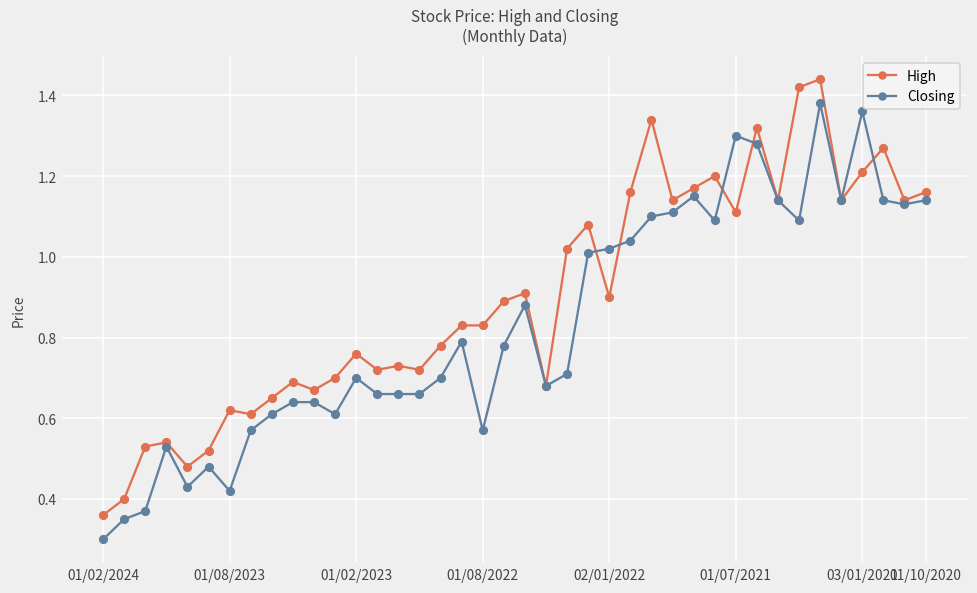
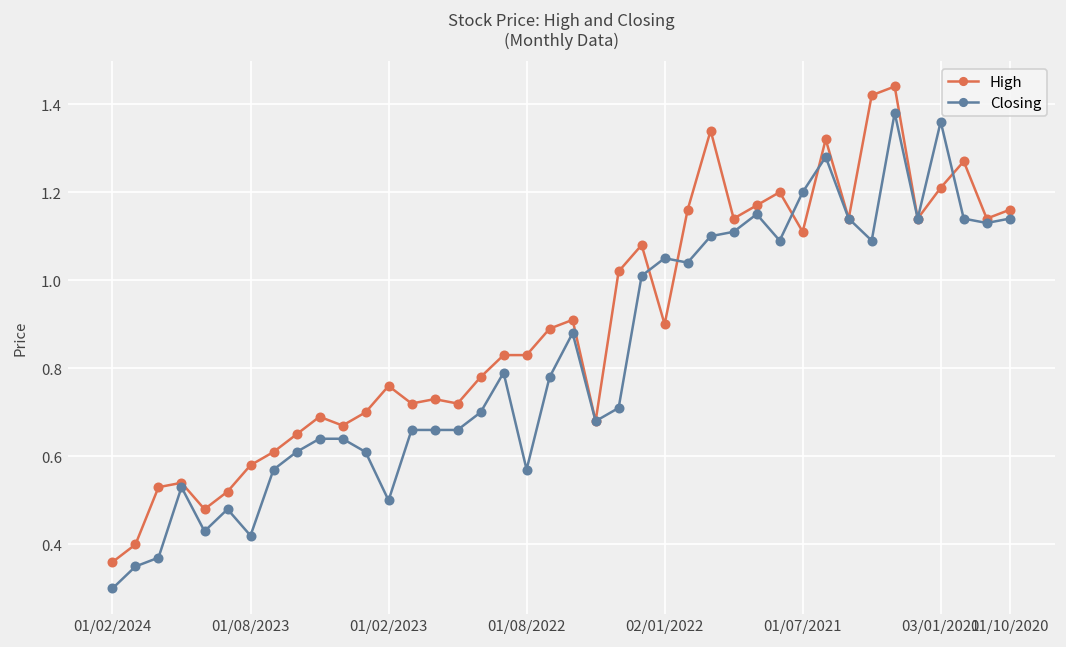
  {
    "High": {
      "01/02/2024": 0.36,
-     "01/08/2023": 0.62,
+     "01/08/2023": 0.58,
      "01/02/2023": 0.76,
      "01/08/2022": 0.83,
      "02/01/2022": 0.90,
      "01/07/2021": 1.11,
      "03/01/2021": 1.21,
      "01/10/2020": 1.16
    },
    "Closing": {
      "01/02/2024": 0.30,
      "01/08/2023": 0.42,
-     "01/02/2023": 0.7,
+     "01/02/2023": 0.5,
      "01/08/2022": 0.57,
-     "02/01/2022": 1.02,
-     "01/07/2021": 1.3,
+     "02/01/2022": 1.05,
+     "01/07/2021": 1.2,
      "03/01/2021": 1.36,
      "01/10/2020": 1.14
    }
  }
